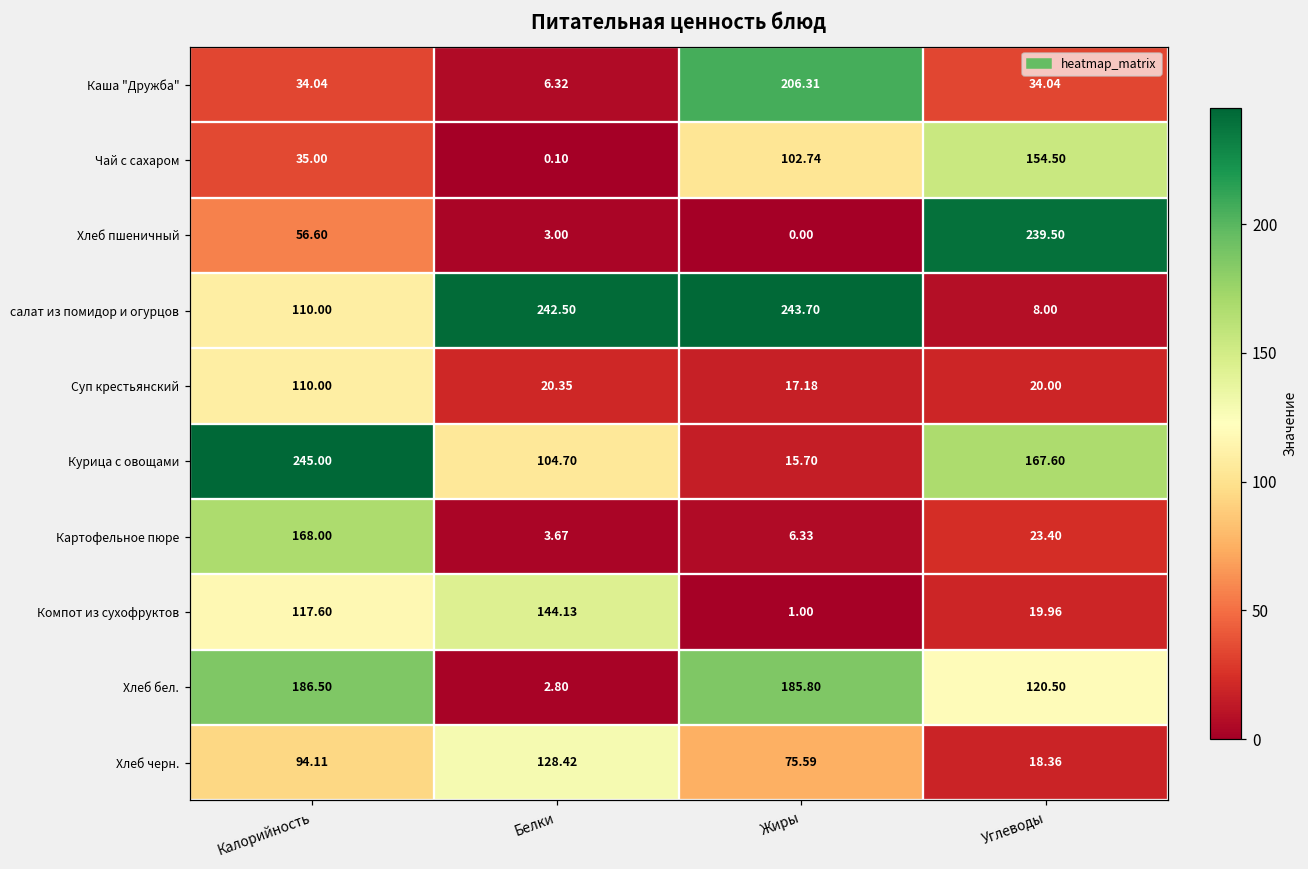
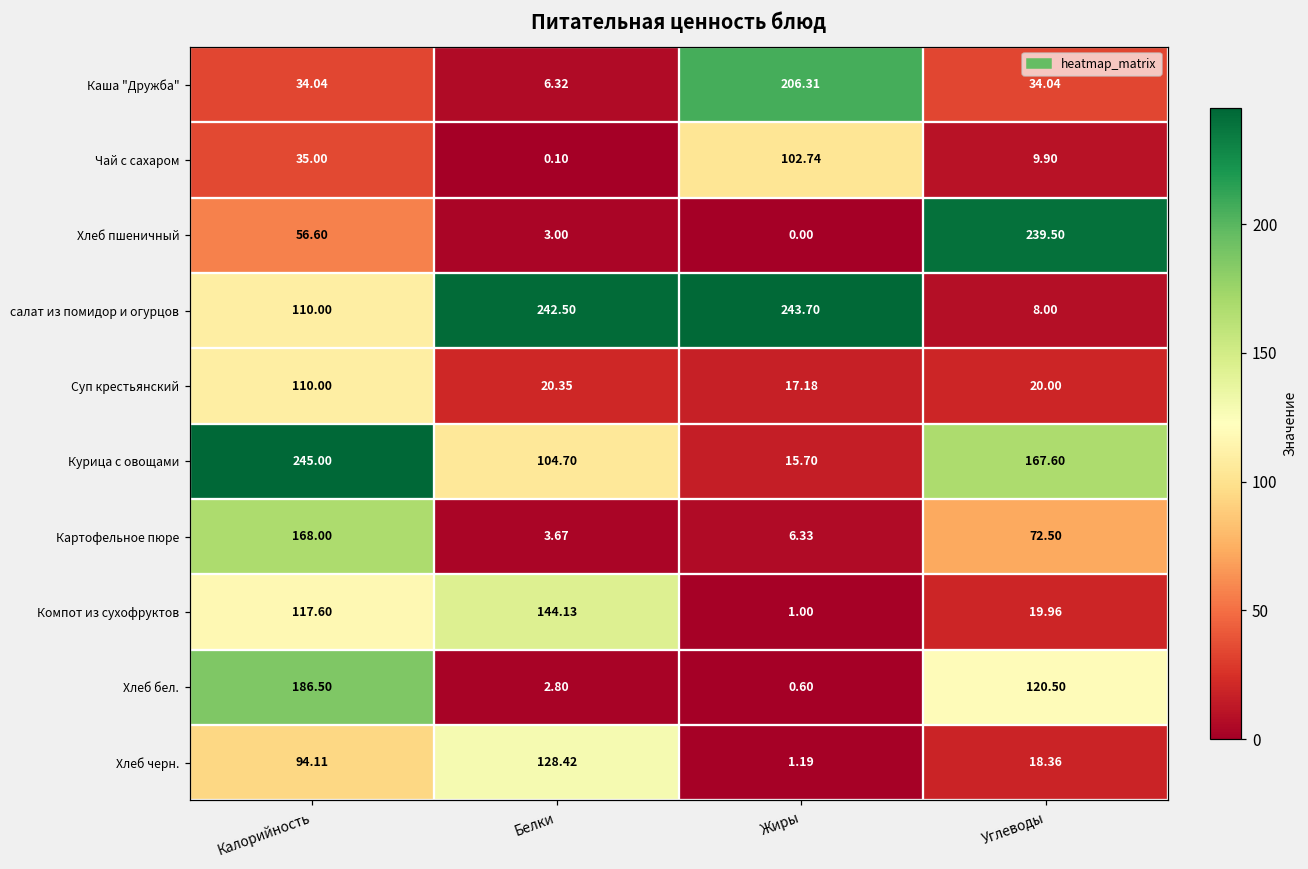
  {
    "Каша \"Дружба\"": {
      "Калорийность": 34.04,
      "Белки": 6.32,
      "Жиры": 206.31,
      "Углеводы": 34.04
    },
    "Чай с сахаром": {
      "Калорийность": 35.00,
      "Белки": 0.10,
      "Жиры": 102.74,
-     "Углеводы": 154.50
+     "Углеводы": 9.90
    },
    "Хлеб пшеничный": {
      "Калорийность": 56.60,
      "Белки": 3.00,
      "Жиры": 0.00,
      "Углеводы": 239.50
    },
    "салат из помидор и огурцов": {
      "Калорийность": 110.00,
      "Белки": 242.50,
      "Жиры": 243.70,
      "Углеводы": 8.00
    },
    "Суп крестьянский": {
      "Калорийность": 110.00,
      "Белки": 20.35,
      "Жиры": 17.18,
      "Углеводы": 20.00
    },
    "Курица с овощами": {
      "Калорийность": 245.00,
      "Белки": 104.70,
      "Жиры": 15.70,
      "Углеводы": 167.60
    },
    "Картофельное пюре": {
      "Калорийность": 168.00,
      "Белки": 3.67,
      "Жиры": 6.33,
-     "Углеводы": 23.40
+     "Углеводы": 72.50
    },
    "Компот из сухофруктов": {
      "Калорийность": 117.60,
      "Белки": 144.13,
      "Жиры": 1.00,
      "Углеводы": 19.96
    },
    "Хлеб бел.": {
      "Калорийность": 186.50,
      "Белки": 2.80,
-     "Жиры": 185.80,
+     "Жиры": 0.60,
      "Углеводы": 120.50
    },
    "Хлеб черн.": {
      "Калорийность": 94.11,
      "Белки": 128.42,
-     "Жиры": 75.59,
+     "Жиры": 1.19,
      "Углеводы": 18.36
    }
  }
